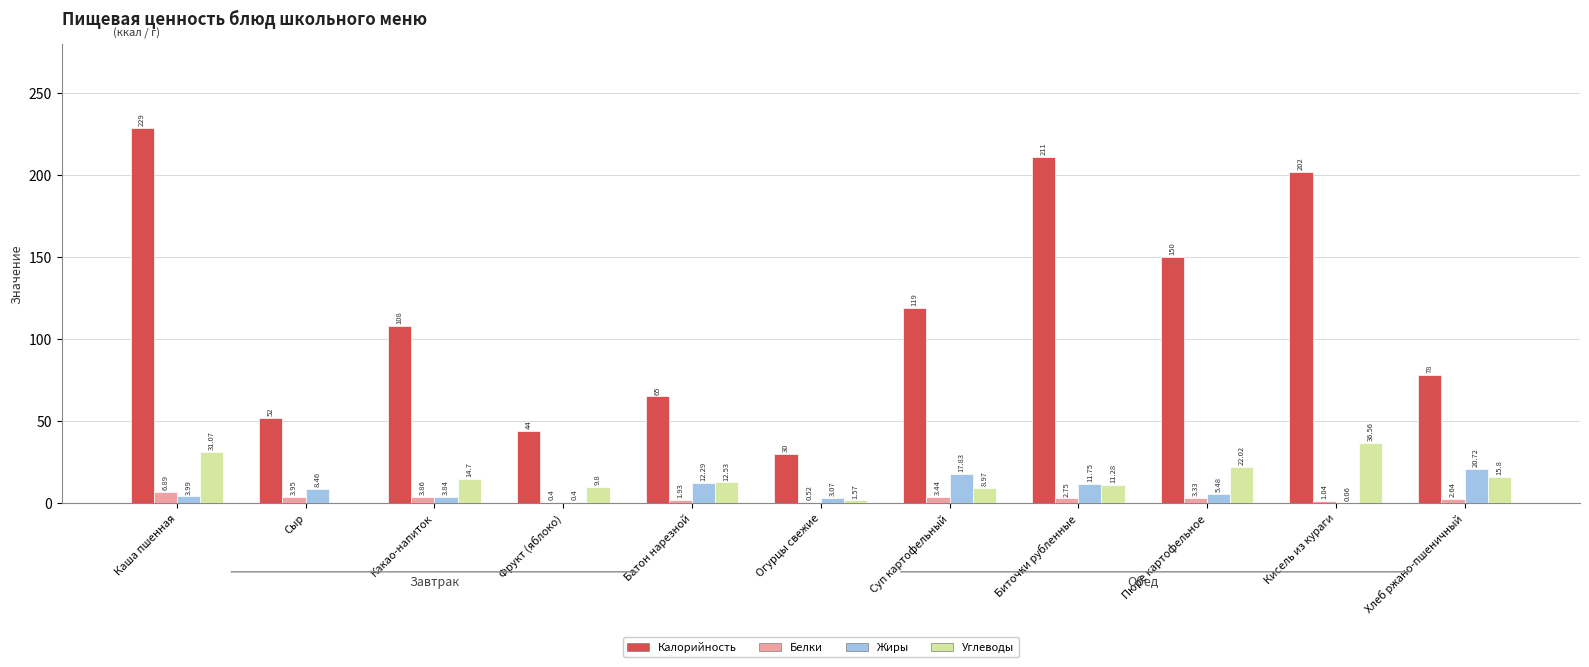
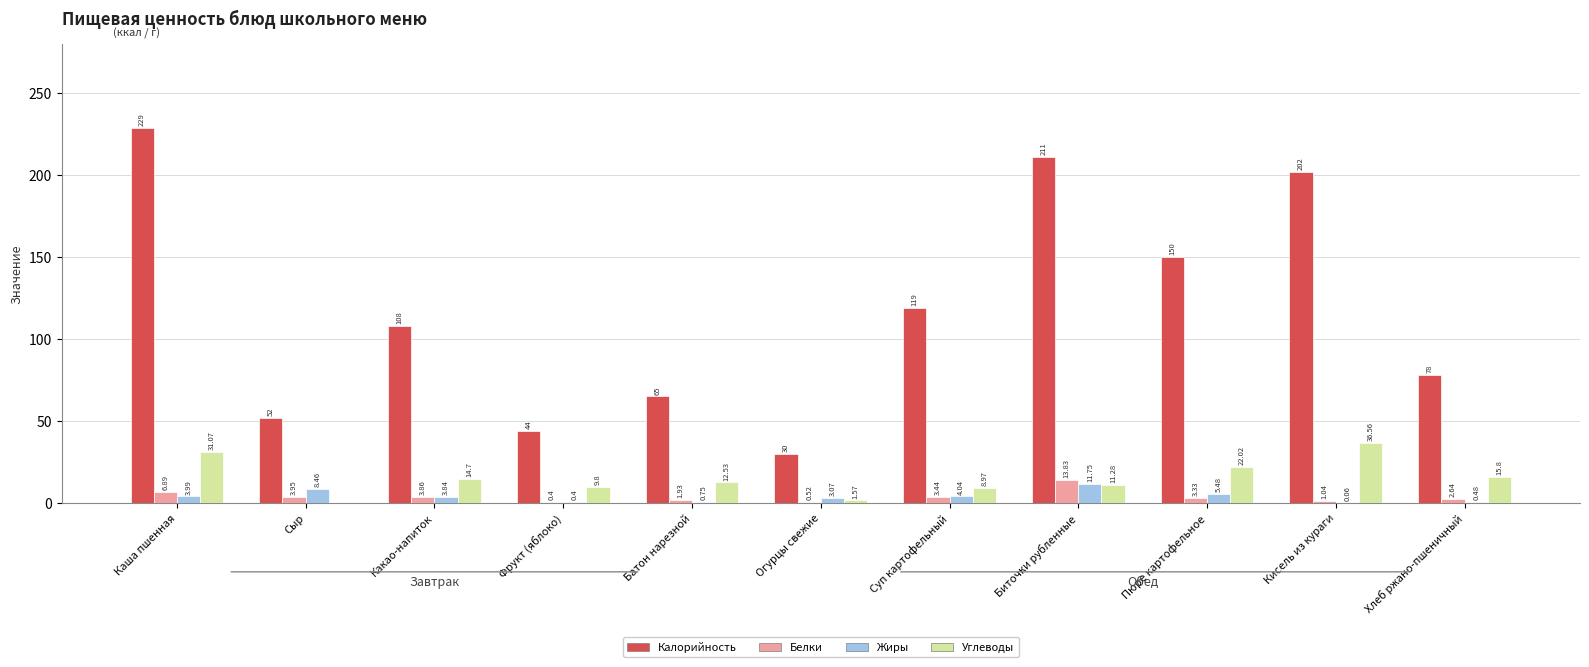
  {
    "Калорийность": {
      "Каша пшенная": 229,
      "Сыр": 52,
      "Какао-напиток": 108,
      "Фрукт (яблоко)": 44,
      "Батон нарезной": 65,
      "Огурцы свежие": 30,
      "Суп картофельный": 119,
      "Биточки рубленные": 211,
      "Пюре картофельное": 150,
      "Кисель из кураги": 202,
      "Хлеб ржано-пшеничный": 78
    },
    "Белки": {
      "Каша пшенная": 6.89,
      "Сыр": 3.95,
      "Какао-напиток": 3.86,
      "Фрукт (яблоко)": 0.4,
      "Батон нарезной": 1.93,
      "Огурцы свежие": 0.52,
      "Суп картофельный": 3.44,
-     "Биточки рубленные": 2.75,
+     "Биточки рубленные": 13.83,
      "Пюре картофельное": 3.33,
      "Кисель из кураги": 1.04,
      "Хлеб ржано-пшеничный": 2.64
    },
    "Жиры": {
      "Каша пшенная": 3.99,
      "Сыр": 8.46,
      "Какао-напиток": 3.84,
      "Фрукт (яблоко)": 0.4,
-     "Батон нарезной": 12.29,
+     "Батон нарезной": 0.75,
      "Огурцы свежие": 3.07,
-     "Суп картофельный": 17.83,
+     "Суп картофельный": 4.04,
      "Биточки рубленные": 11.75,
      "Пюре картофельное": 5.48,
      "Кисель из кураги": 0.06,
-     "Хлеб ржано-пшеничный": 20.72
+     "Хлеб ржано-пшеничный": 0.48
    },
    "Углеводы": {
      "Каша пшенная": 31.07,
      "Какао-напиток": 14.7,
      "Фрукт (яблоко)": 9.8,
      "Батон нарезной": 12.53,
      "Огурцы свежие": 1.57,
      "Суп картофельный": 8.97,
      "Биточки рубленные": 11.28,
      "Пюре картофельное": 22.02,
      "Кисель из кураги": 36.56,
      "Хлеб ржано-пшеничный": 15.8
    }
  }
